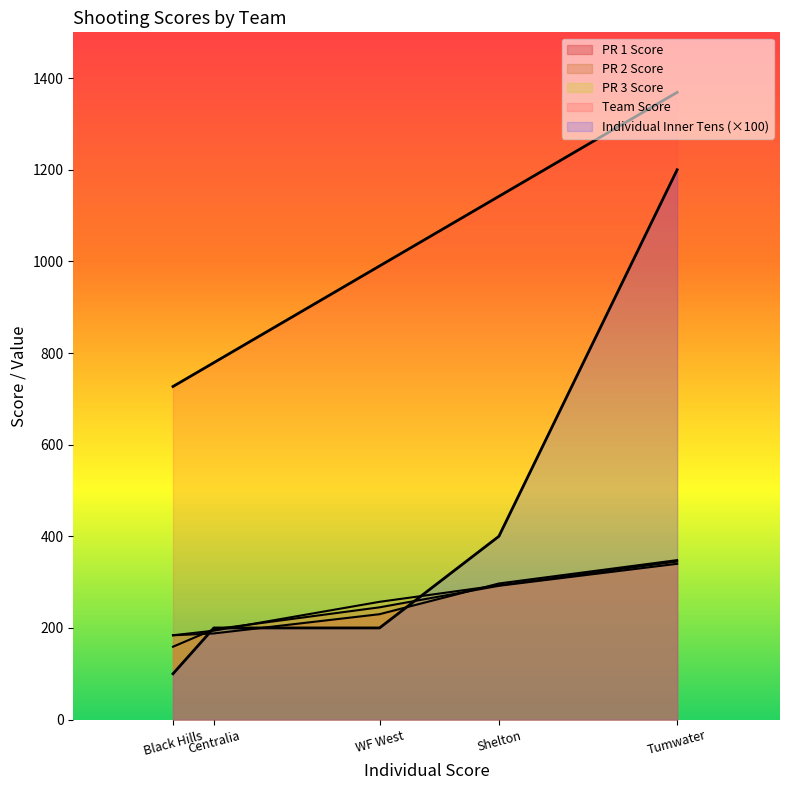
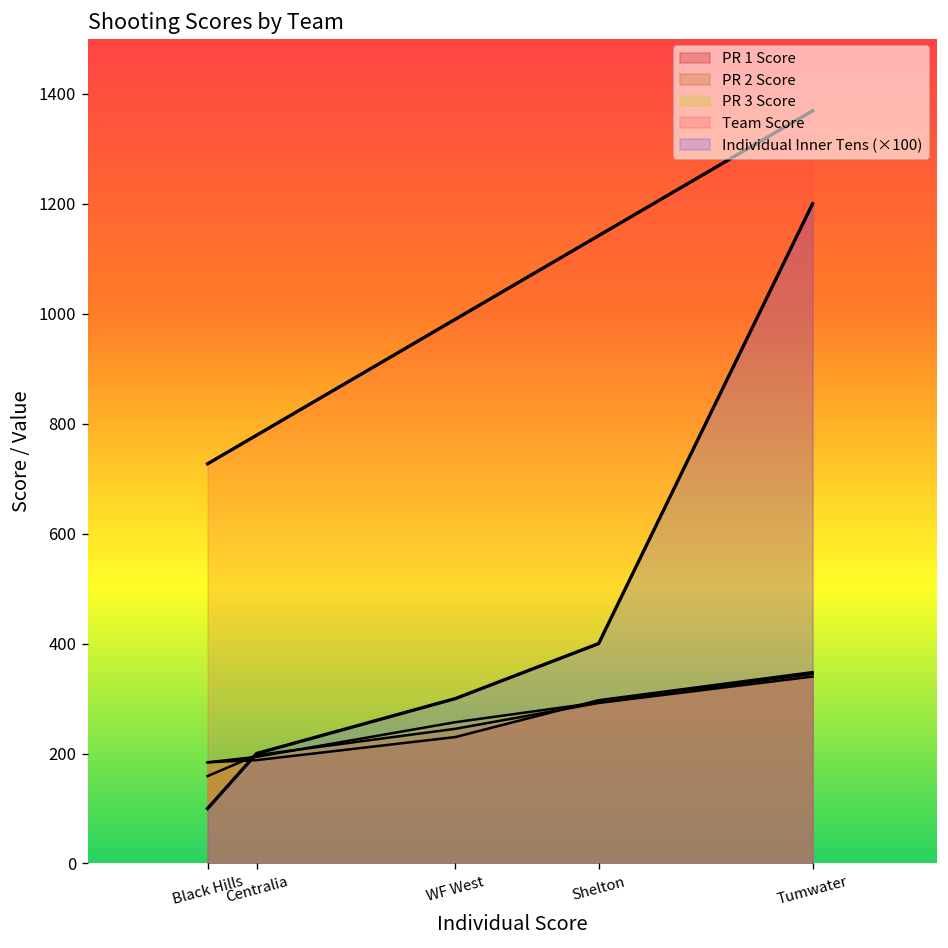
  {
    "Individual Inner Tens (×100)": {
      "Black Hills": 100,
-     "WF West": 200,
+     "WF West": 300,
      "Shelton": 400,
      "Tumwater": 1200
    }
  }
